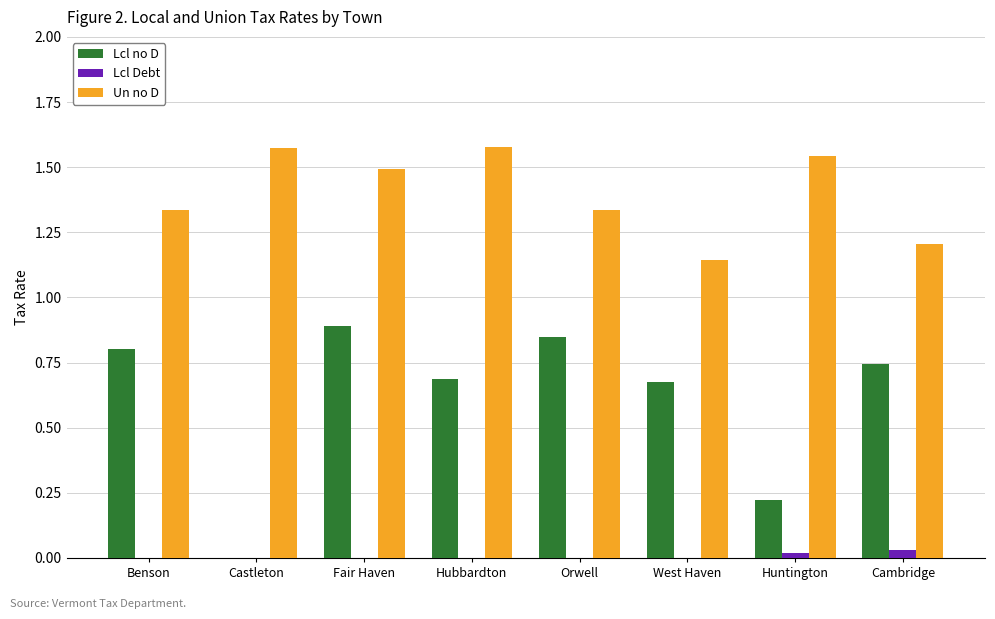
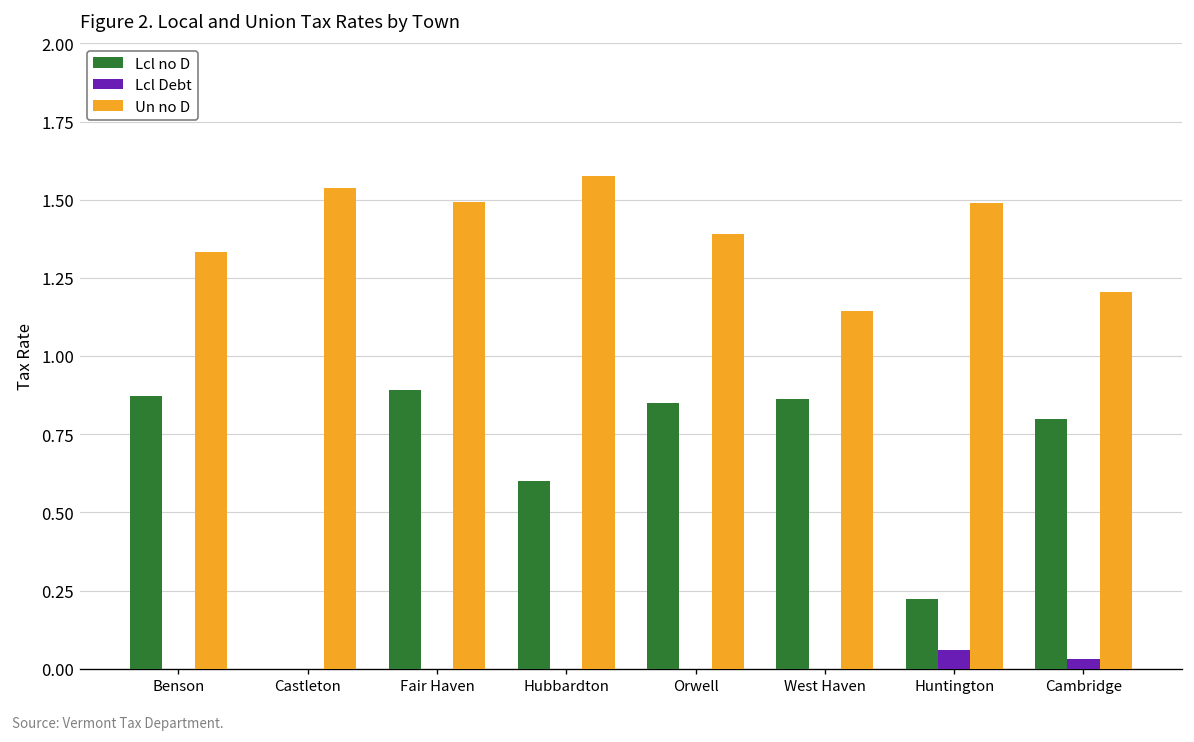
  {
    "Lcl no D": {
-     "Benson": 0.80,
+     "Benson": 0.87,
      "Castleton": 0.00,
      "Fair Haven": 0.89,
-     "Hubbardton": 0.69,
+     "Hubbardton": 0.60,
      "Orwell": 0.85,
-     "West Haven": 0.68,
+     "West Haven": 0.86,
      "Huntington": 0.22,
-     "Cambridge": 0.74
+     "Cambridge": 0.80
    },
    "Lcl Debt": {
      "Benson": 0.00,
      "Castleton": 0.00,
      "Fair Haven": 0.00,
      "Hubbardton": 0.00,
      "Orwell": 0.00,
      "West Haven": 0.00,
-     "Huntington": 0.02,
+     "Huntington": 0.06,
      "Cambridge": 0.03
    },
    "Un no D": {
      "Benson": 1.33,
-     "Castleton": 1.57,
+     "Castleton": 1.54,
      "Fair Haven": 1.49,
      "Hubbardton": 1.58,
-     "Orwell": 1.34,
+     "Orwell": 1.39,
      "West Haven": 1.15,
-     "Huntington": 1.54,
+     "Huntington": 1.49,
      "Cambridge": 1.21
    }
  }
